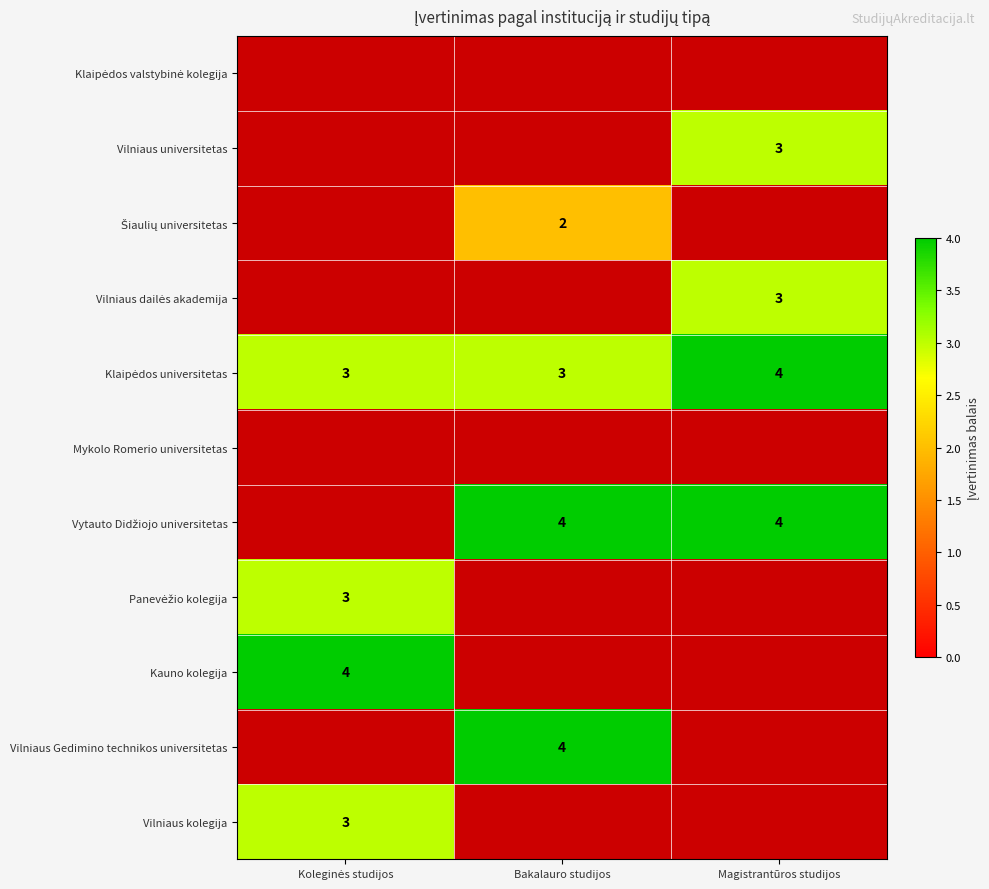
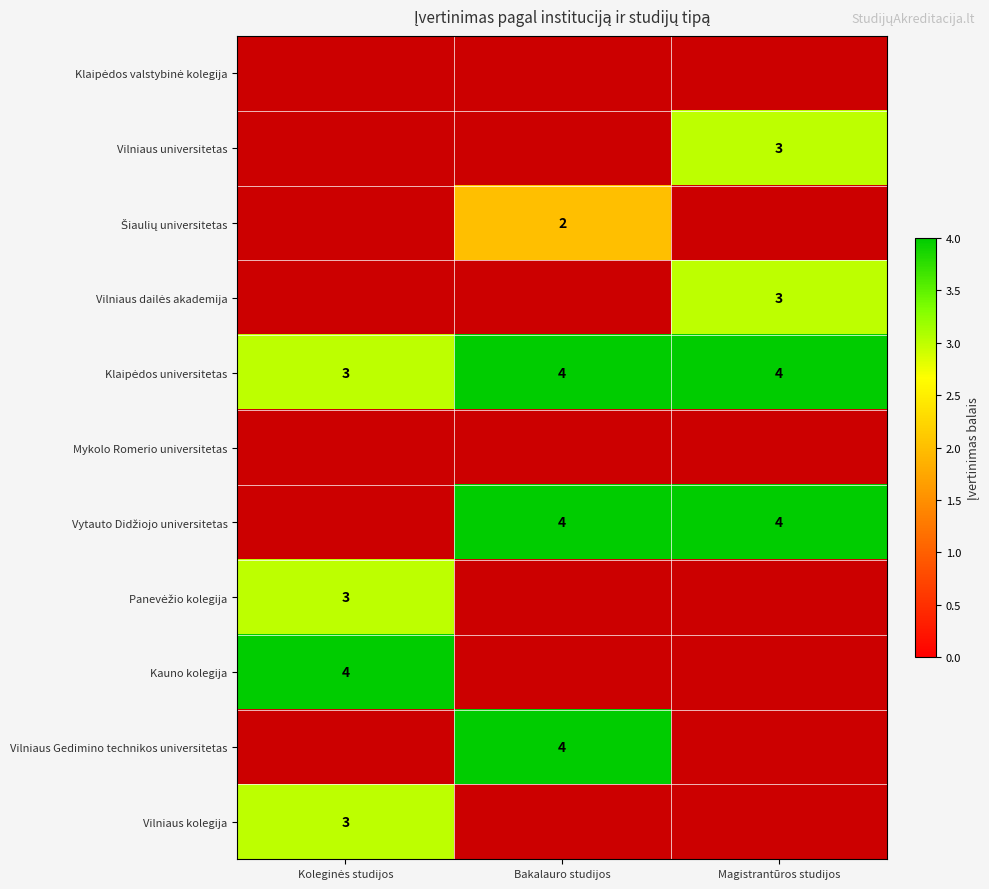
  {
    "Vilniaus universitetas": {
      "Magistrantūros studijos": 3
    },
    "Šiaulių universitetas": {
      "Bakalauro studijos": 2
    },
    "Vilniaus dailės akademija": {
      "Magistrantūros studijos": 3
    },
    "Klaipėdos universitetas": {
      "Koleginės studijos": 3,
-     "Bakalauro studijos": 3,
+     "Bakalauro studijos": 4,
      "Magistrantūros studijos": 4
    },
    "Vytauto Didžiojo universitetas": {
      "Bakalauro studijos": 4,
      "Magistrantūros studijos": 4
    },
    "Panevėžio kolegija": {
      "Koleginės studijos": 3
    },
    "Kauno kolegija": {
      "Koleginės studijos": 4
    },
    "Vilniaus Gedimino technikos universitetas": {
      "Bakalauro studijos": 4
    },
    "Vilniaus kolegija": {
      "Koleginės studijos": 3
    }
  }
